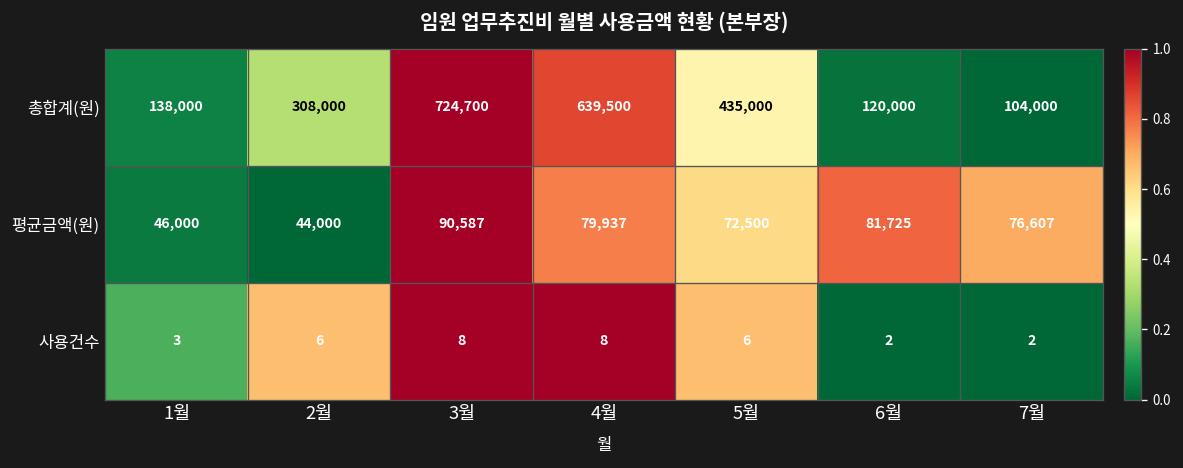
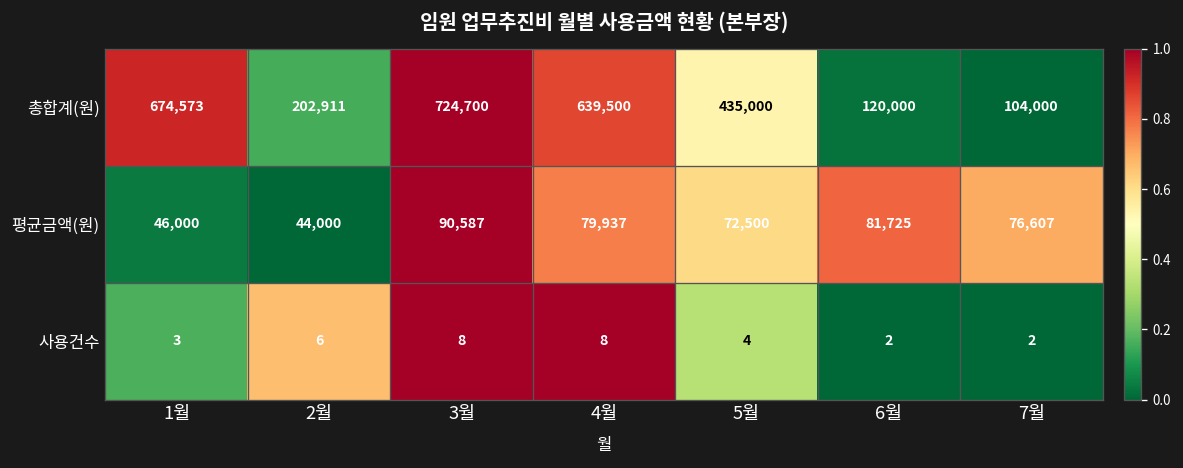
  {
    "총합계(원)": {
-     "1월": "138,000",
-     "2월": "308,000",
+     "1월": "674,573",
+     "2월": "202,911",
      "3월": "724,700",
      "4월": "639,500",
      "5월": "435,000",
      "6월": "120,000",
      "7월": "104,000"
    },
    "평균금액(원)": {
      "1월": "46,000",
      "2월": "44,000",
      "3월": "90,587",
      "4월": "79,937",
      "5월": "72,500",
      "6월": "81,725",
      "7월": "76,607"
    },
    "사용건수": {
      "1월": "3",
      "2월": "6",
      "3월": "8",
      "4월": "8",
-     "5월": "6",
+     "5월": "4",
      "6월": "2",
      "7월": "2"
    }
  }
